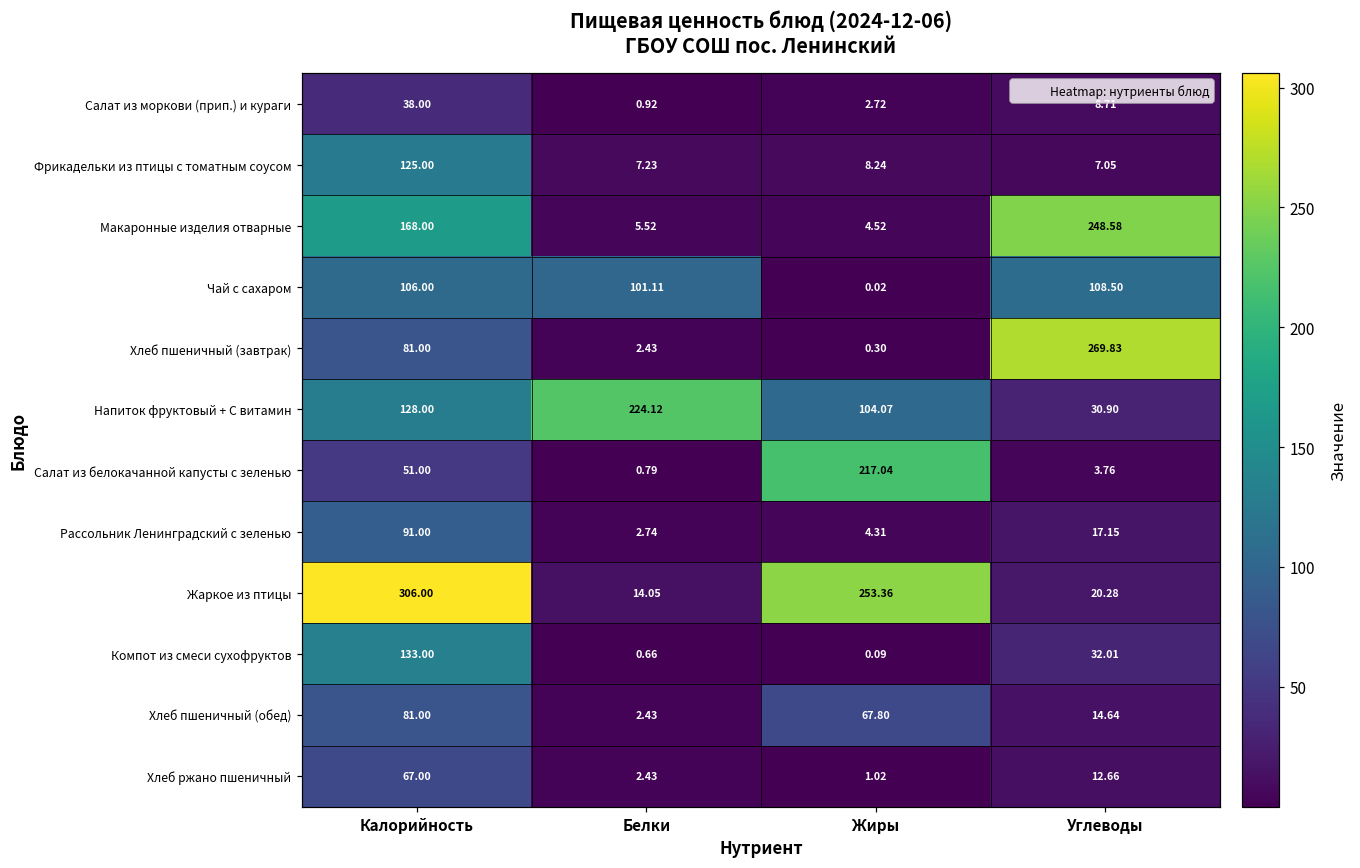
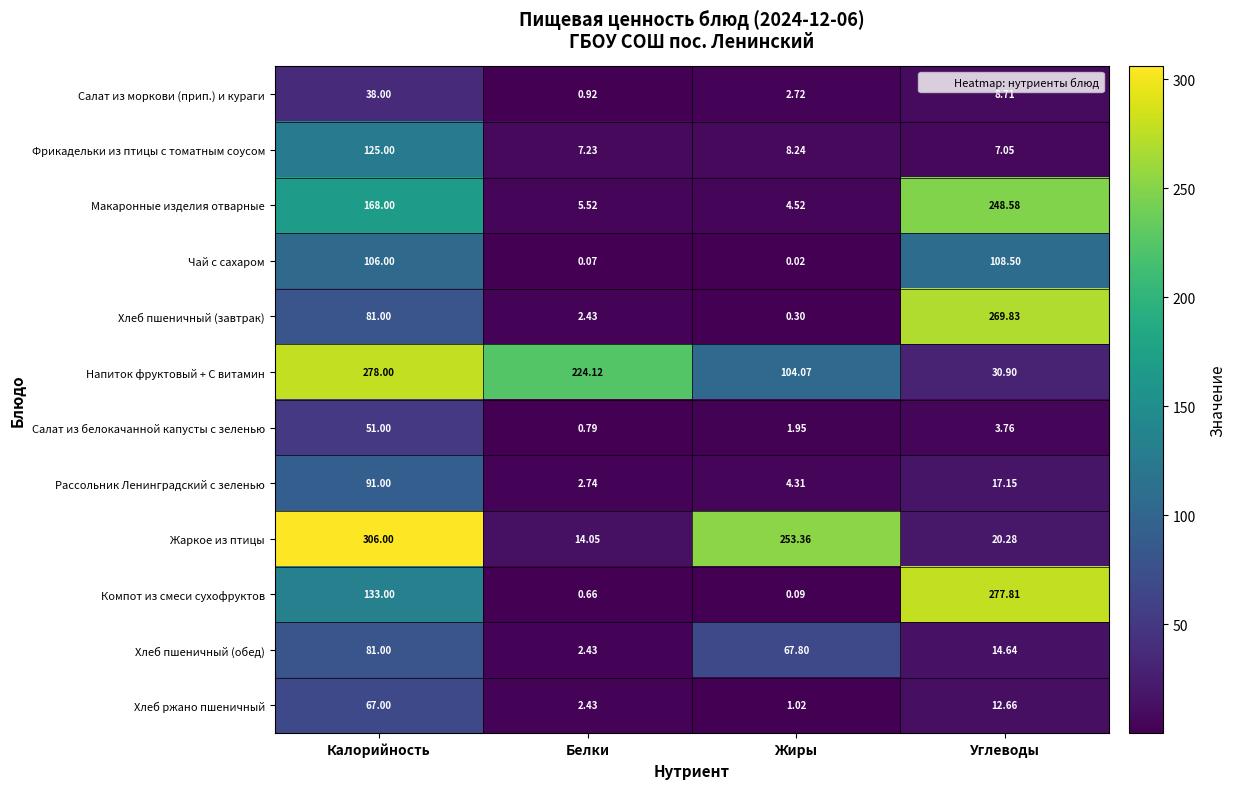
  {
    "Салат из моркови (прип.) и кураги": {
      "Калорийность": 38.00,
      "Белки": 0.92,
      "Жиры": 2.72
    },
    "Фрикадельки из птицы с томатным соусом": {
      "Калорийность": 125.00,
      "Белки": 7.23,
      "Жиры": 8.24,
      "Углеводы": 7.05
    },
    "Макаронные изделия отварные": {
      "Калорийность": 168.00,
      "Белки": 5.52,
      "Жиры": 4.52,
      "Углеводы": 248.58
    },
    "Чай с сахаром": {
      "Калорийность": 106.00,
-     "Белки": 101.11,
+     "Белки": 0.07,
      "Жиры": 0.02,
      "Углеводы": 108.50
    },
    "Хлеб пшеничный (завтрак)": {
      "Калорийность": 81.00,
      "Белки": 2.43,
      "Жиры": 0.30,
      "Углеводы": 269.83
    },
    "Напиток фруктовый + С витамин": {
-     "Калорийность": 128.00,
+     "Калорийность": 278.00,
      "Белки": 224.12,
      "Жиры": 104.07,
      "Углеводы": 30.90
    },
    "Салат из белокачанной капусты с зеленью": {
      "Калорийность": 51.00,
      "Белки": 0.79,
-     "Жиры": 217.04,
+     "Жиры": 1.95,
      "Углеводы": 3.76
    },
    "Рассольник Ленинградский с зеленью": {
      "Калорийность": 91.00,
      "Белки": 2.74,
      "Жиры": 4.31,
      "Углеводы": 17.15
    },
    "Жаркое из птицы": {
      "Калорийность": 306.00,
      "Белки": 14.05,
      "Жиры": 253.36,
      "Углеводы": 20.28
    },
    "Компот из смеси сухофруктов": {
      "Калорийность": 133.00,
      "Белки": 0.66,
      "Жиры": 0.09,
-     "Углеводы": 32.01
+     "Углеводы": 277.81
    },
    "Хлеб пшеничный (обед)": {
      "Калорийность": 81.00,
      "Белки": 2.43,
      "Жиры": 67.80,
      "Углеводы": 14.64
    },
    "Хлеб ржано пшеничный": {
      "Калорийность": 67.00,
      "Белки": 2.43,
      "Жиры": 1.02,
      "Углеводы": 12.66
    }
  }
